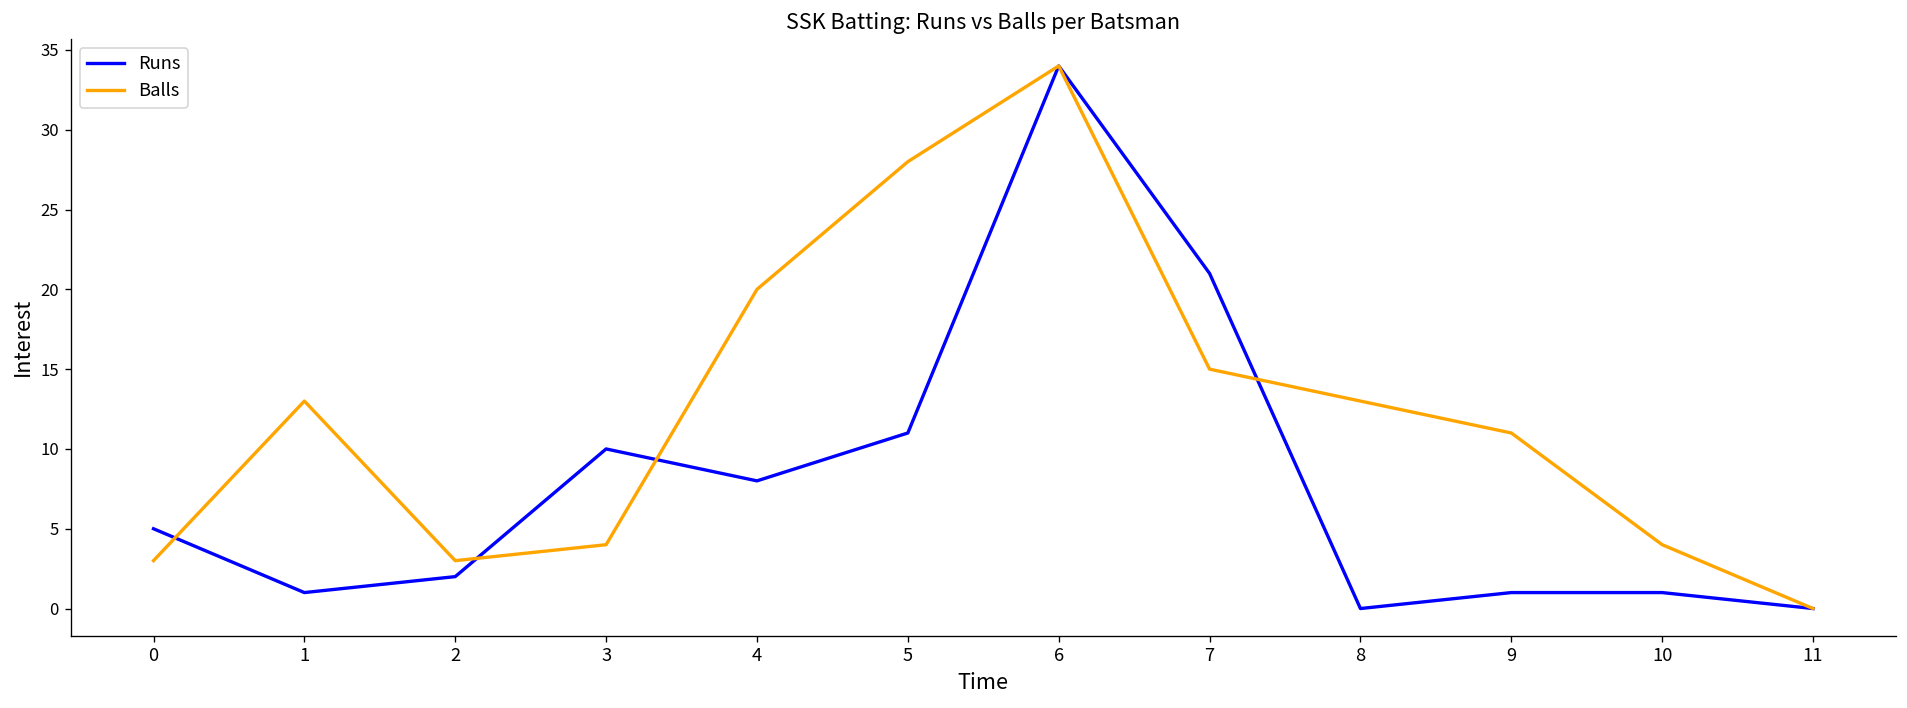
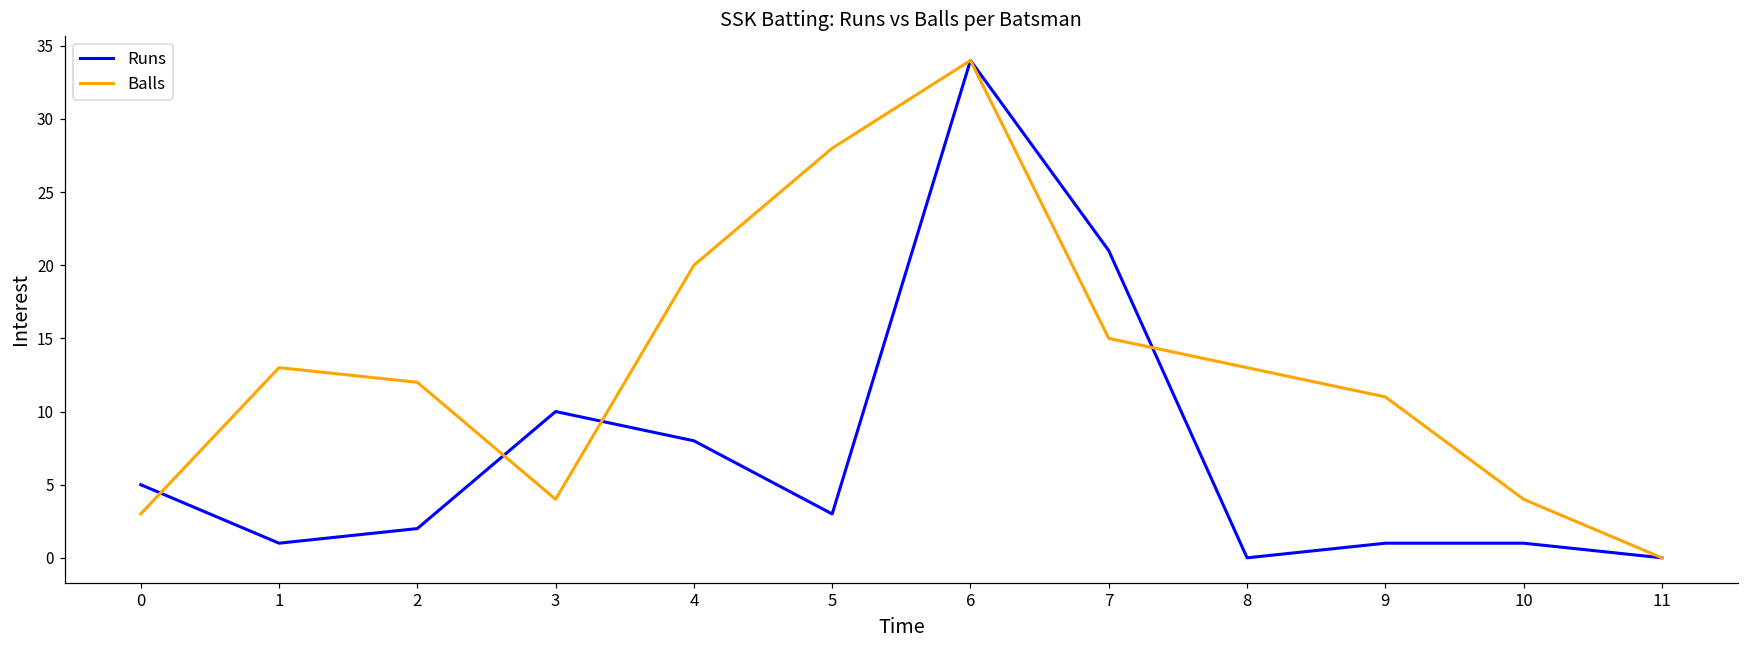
  {
    "Runs": {
      "0": 5,
      "1": 1,
      "2": 2,
      "3": 10,
      "4": 8,
-     "5": 11,
+     "5": 3,
      "7": 21,
      "8": 0,
      "9": 1,
      "10": 1
    },
    "Balls": {
      "0": 3,
      "1": 13,
-     "2": 3,
+     "2": 12,
      "3": 4,
      "4": 20,
      "5": 28,
      "7": 15,
      "8": 13,
      "9": 11,
      "10": 4
    }
  }
